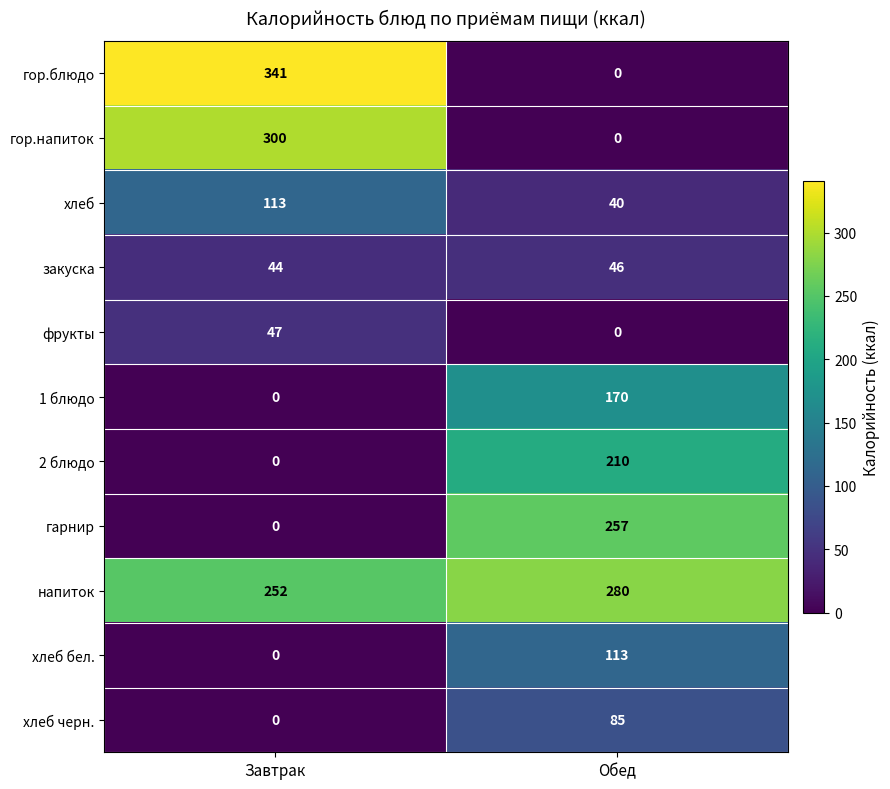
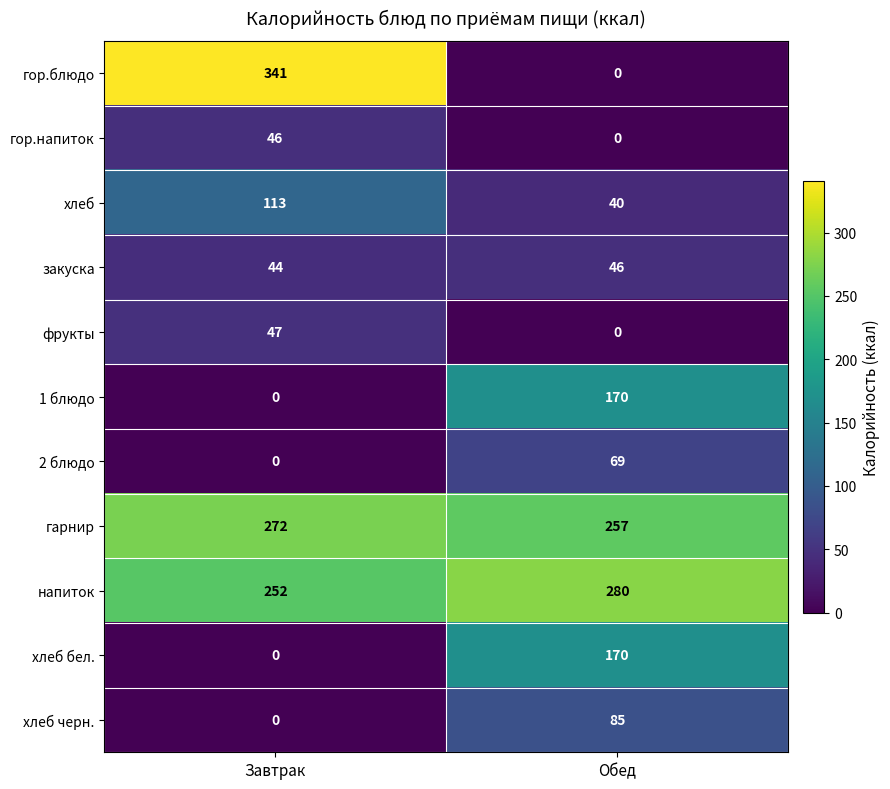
  {
    "гор.блюдо": {
      "Завтрак": 341,
      "Обед": 0
    },
    "гор.напиток": {
-     "Завтрак": 300,
+     "Завтрак": 46,
      "Обед": 0
    },
    "хлеб": {
      "Завтрак": 113,
      "Обед": 40
    },
    "закуска": {
      "Завтрак": 44,
      "Обед": 46
    },
    "фрукты": {
      "Завтрак": 47,
      "Обед": 0
    },
    "1 блюдо": {
      "Завтрак": 0,
      "Обед": 170
    },
    "2 блюдо": {
      "Завтрак": 0,
-     "Обед": 210
+     "Обед": 69
    },
    "гарнир": {
-     "Завтрак": 0,
+     "Завтрак": 272,
      "Обед": 257
    },
    "напиток": {
      "Завтрак": 252,
      "Обед": 280
    },
    "хлеб бел.": {
      "Завтрак": 0,
-     "Обед": 113
+     "Обед": 170
    },
    "хлеб черн.": {
      "Завтрак": 0,
      "Обед": 85
    }
  }
